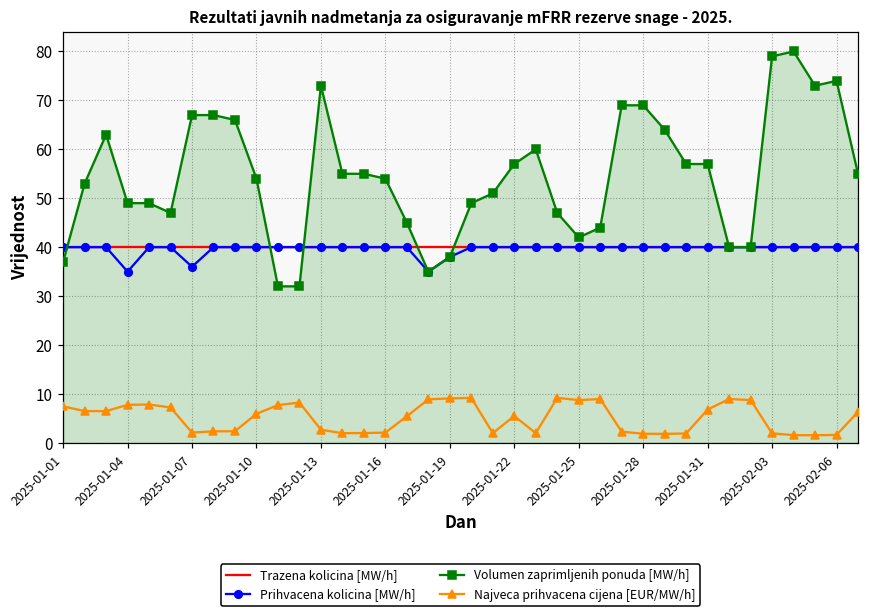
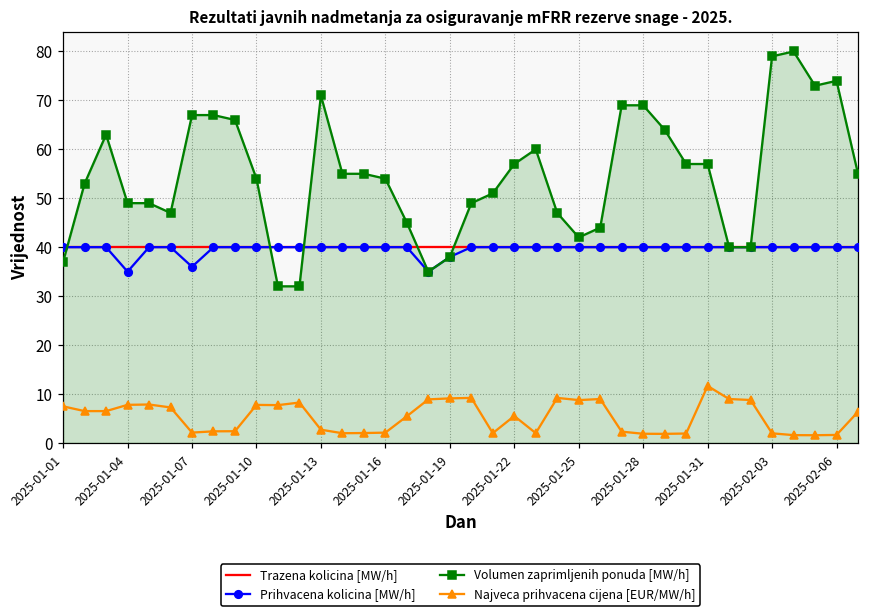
  {
    "Trazena kolicina [MW/h]": {
      "2025-01-04": 40,
      "2025-01-07": 40,
      "2025-01-19": 40
    },
    "Prihvacena kolicina [MW/h]": {
      "2025-01-04": 35,
      "2025-01-07": 36
    },
    "Volumen zaprimljenih ponuda [MW/h]": {
      "2025-01-01": 37,
      "2025-01-04": 49,
      "2025-01-07": 67,
      "2025-01-10": 54,
-     "2025-01-13": 73,
+     "2025-01-13": 71,
      "2025-01-16": 54,
      "2025-01-22": 57,
      "2025-01-25": 42,
      "2025-01-28": 69,
      "2025-01-31": 57,
      "2025-02-03": 79,
      "2025-02-06": 74
    },
    "Najveca prihvacena cijena [EUR/MW/h]": {
      "2025-01-01": 7,
      "2025-01-04": 8,
      "2025-01-07": 2,
-     "2025-01-10": 6,
+     "2025-01-10": 8,
      "2025-01-13": 3,
      "2025-01-16": 2,
      "2025-01-19": 9,
      "2025-01-22": 6,
      "2025-01-25": 9,
      "2025-01-28": 2,
-     "2025-01-31": 7,
+     "2025-01-31": 12,
      "2025-02-03": 2,
      "2025-02-06": 2
    }
  }
